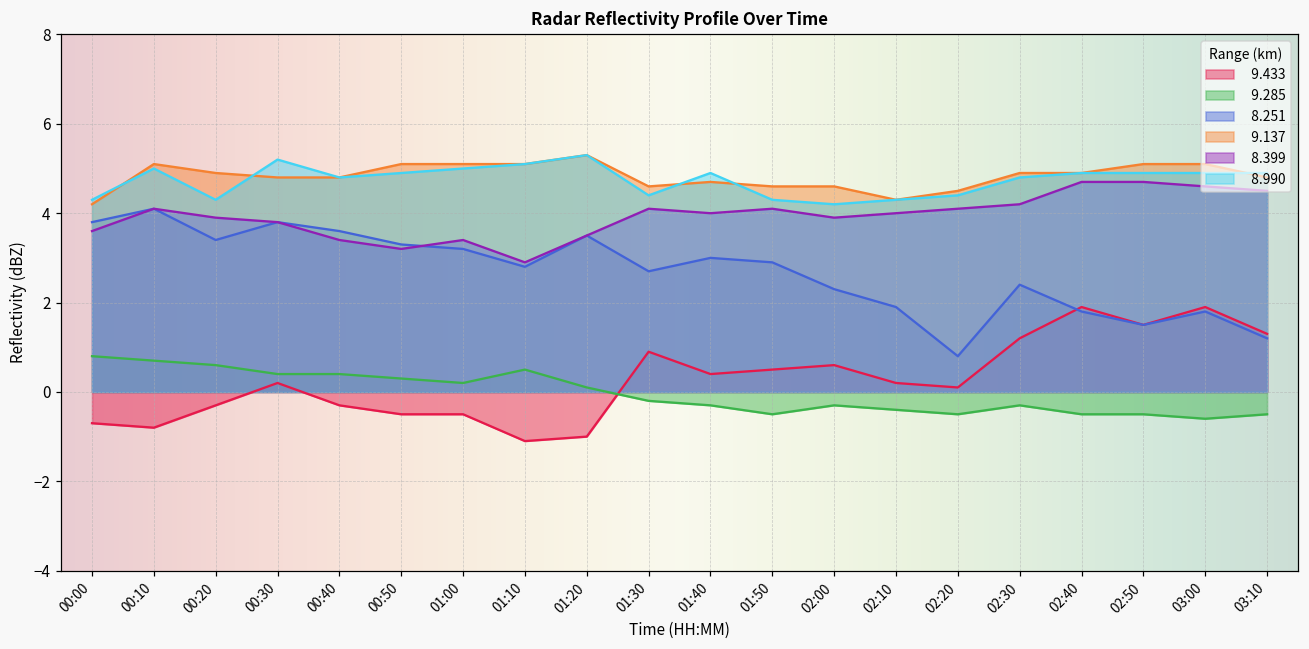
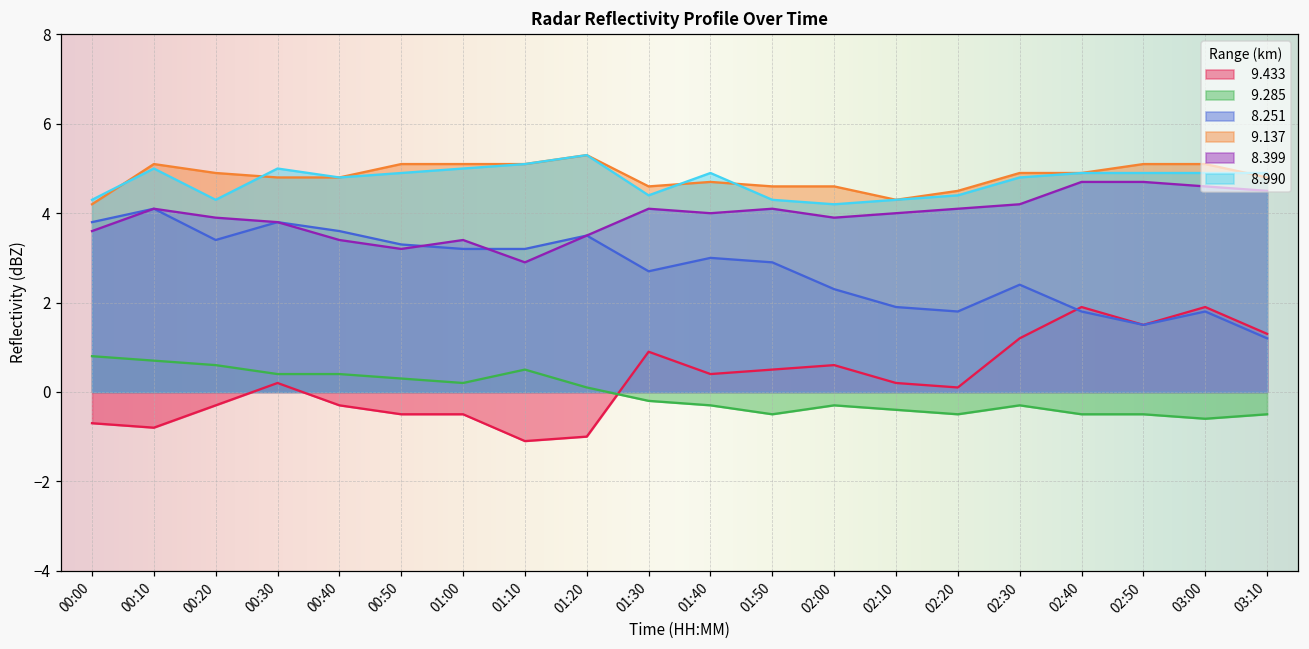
  {
    "8.251": {
      "00:00": 3.8,
      "00:20": 3.4,
      "00:40": 3.6,
      "00:50": 3.3,
      "01:00": 3.2,
-     "01:10": 2.8,
+     "01:10": 3.2,
      "01:30": 2.7,
      "01:40": 3.0,
      "01:50": 2.9,
      "02:00": 2.3,
      "02:10": 1.9,
-     "02:20": 0.8,
+     "02:20": 1.8,
      "02:30": 2.4,
      "02:40": 1.8,
      "03:00": 1.8,
      "03:10": 1.2
    },
    "9.137": {
      "00:00": 4.2,
      "00:10": 5.1,
      "00:20": 4.9,
      "00:30": 4.8,
      "00:50": 5.1,
      "01:00": 5.1,
      "01:30": 4.6,
      "01:40": 4.7,
      "01:50": 4.6,
      "02:00": 4.6,
      "02:20": 4.5,
      "02:30": 4.9,
      "02:50": 5.1
    },
    "8.399": {
      "00:00": 3.6,
      "00:20": 3.9,
      "00:40": 3.4,
      "00:50": 3.2,
      "01:00": 3.4,
      "01:10": 2.9,
      "01:30": 4.1,
      "01:40": 4.0,
      "01:50": 4.1,
      "02:00": 3.9,
      "02:10": 4.0,
      "02:20": 4.1,
      "02:30": 4.2,
      "02:40": 4.7,
      "02:50": 4.7
    },
    "8.990": {
      "00:00": 4.3,
      "00:10": 5.0,
      "00:20": 4.3,
-     "00:30": 5.2,
+     "00:30": 5.0,
      "00:50": 4.9,
      "01:00": 5.0,
      "01:30": 4.4,
      "01:40": 4.9,
      "01:50": 4.3,
      "02:00": 4.2,
      "02:20": 4.4,
      "02:30": 4.8,
      "02:50": 4.9
    }
  }
